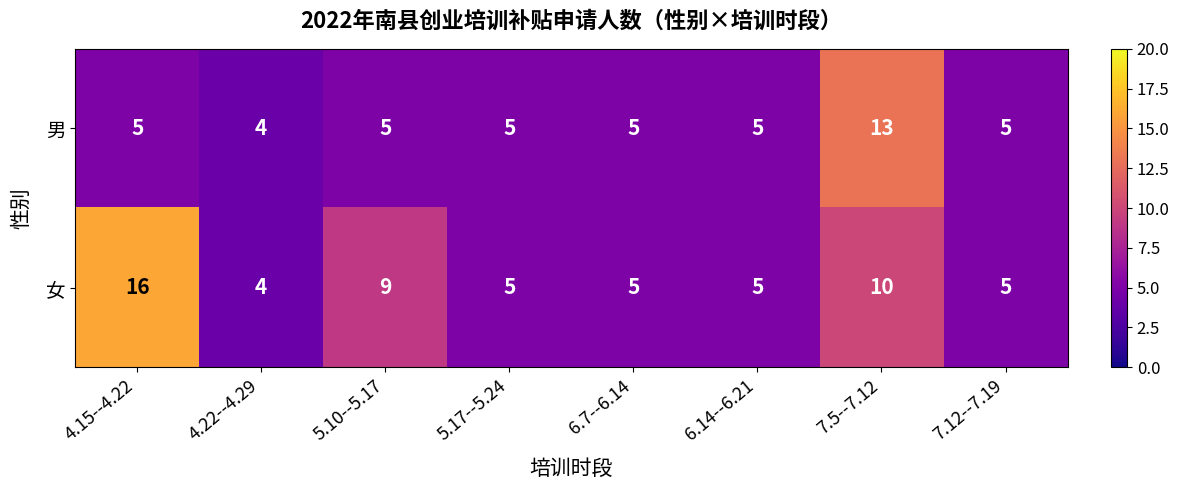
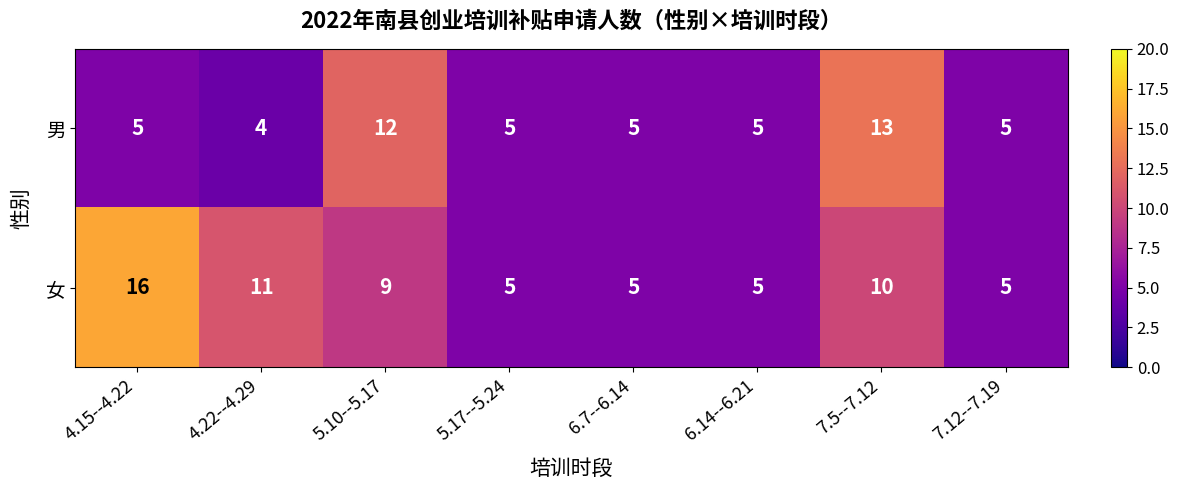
  {
    "男": {
      "4.15--4.22": 5,
      "4.22--4.29": 4,
-     "5.10--5.17": 5,
+     "5.10--5.17": 12,
      "5.17--5.24": 5,
      "6.7--6.14": 5,
      "6.14--6.21": 5,
      "7.5--7.12": 13,
      "7.12--7.19": 5
    },
    "女": {
      "4.15--4.22": 16,
-     "4.22--4.29": 4,
+     "4.22--4.29": 11,
      "5.10--5.17": 9,
      "5.17--5.24": 5,
      "6.7--6.14": 5,
      "6.14--6.21": 5,
      "7.5--7.12": 10,
      "7.12--7.19": 5
    }
  }
